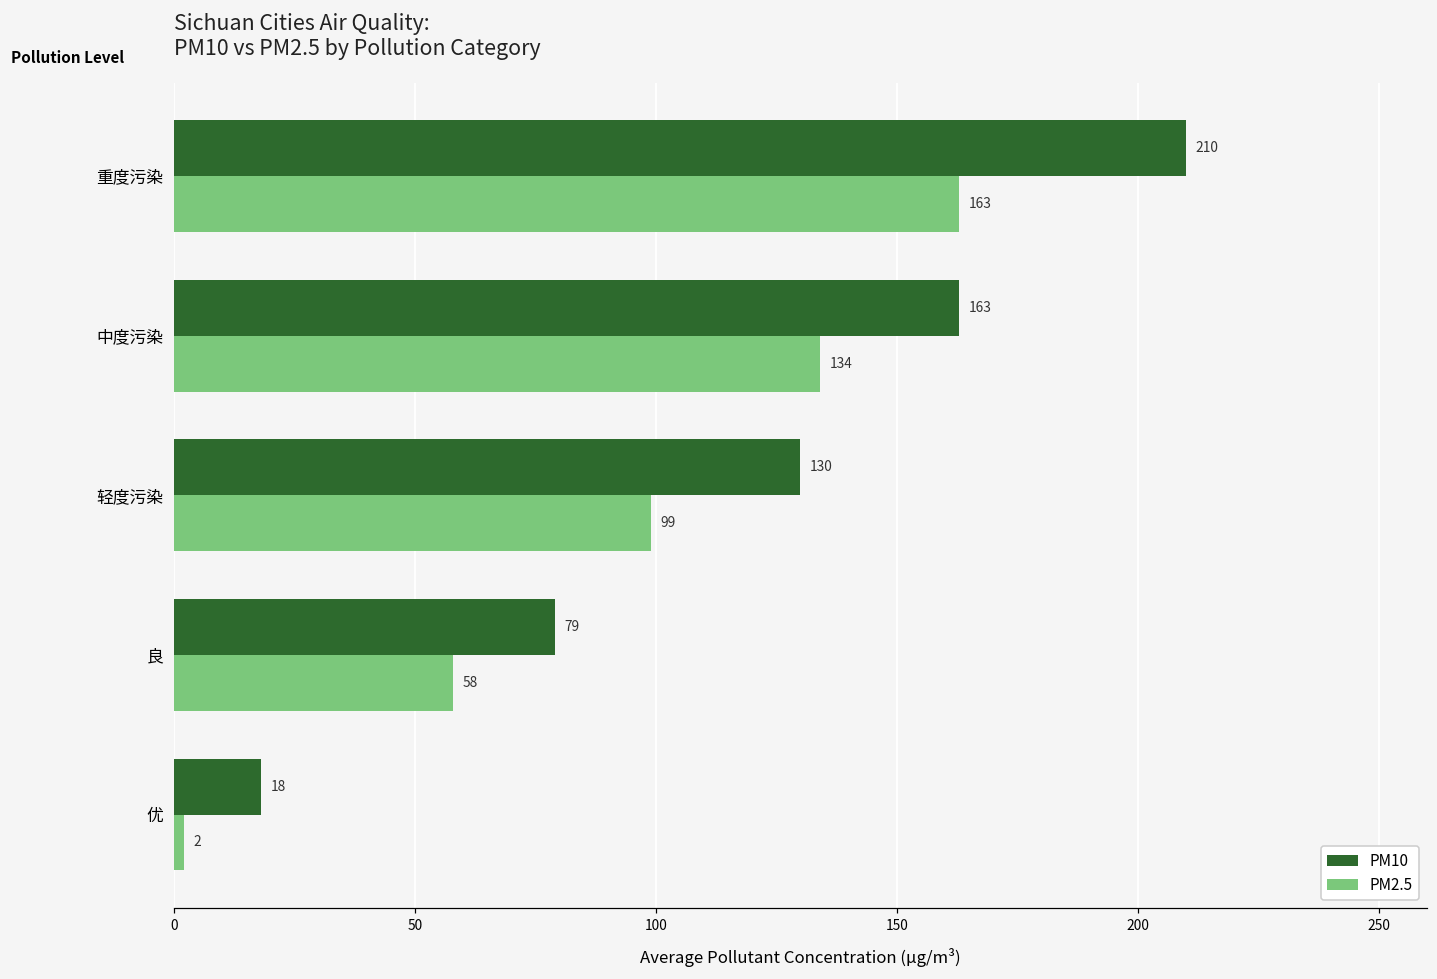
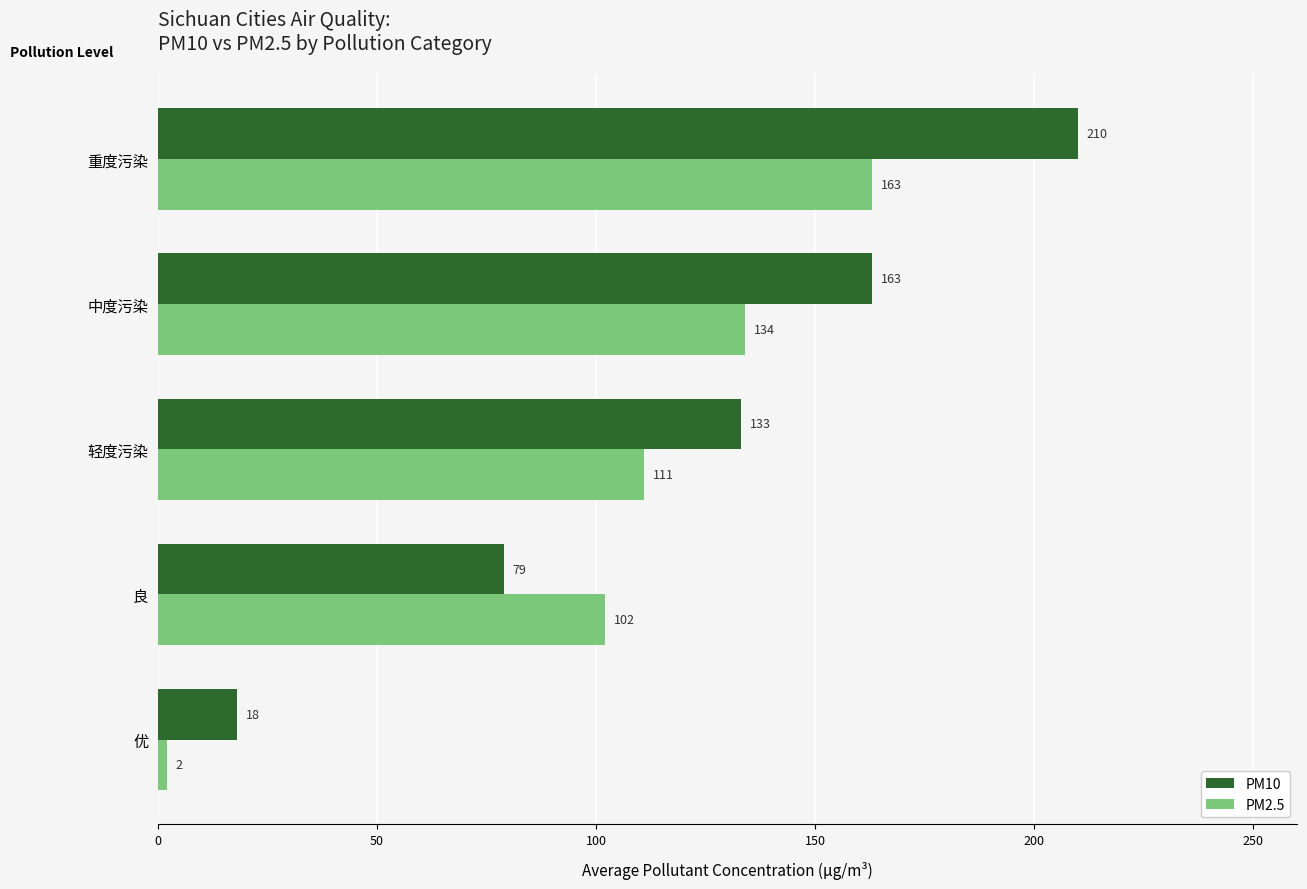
  {
    "PM10": {
      "重度污染": 210,
      "中度污染": 163,
-     "轻度污染": 130,
+     "轻度污染": 133,
      "良": 79,
      "优": 18
    },
    "PM2.5": {
      "重度污染": 163,
      "中度污染": 134,
-     "轻度污染": 99,
-     "良": 58,
+     "轻度污染": 111,
+     "良": 102,
      "优": 2
    }
  }
